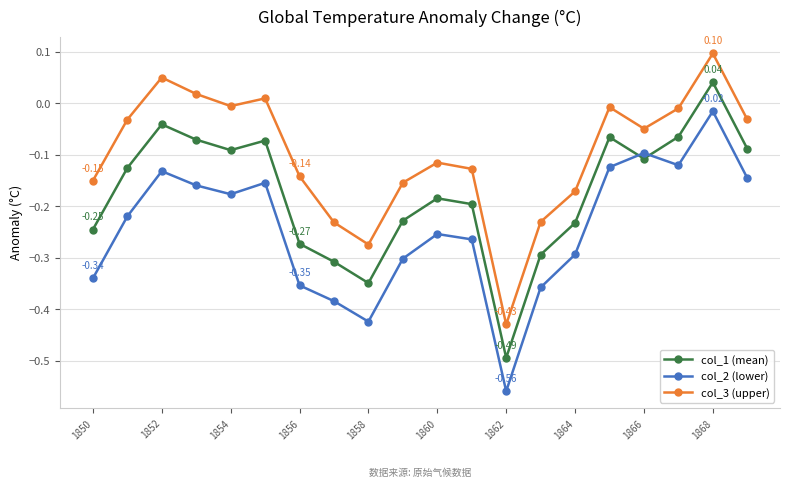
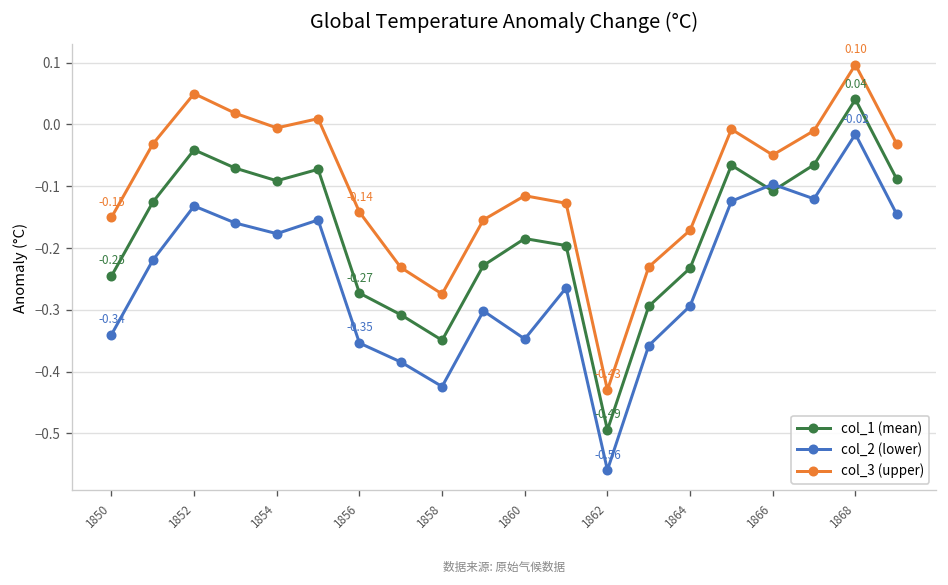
  {
    "col_1 (mean)": {
      "1850": -0.25,
      "1856": -0.27,
      "1862": -0.49,
      "1868": 0.04
    },
    "col_2 (lower)": {
      "1852": -0.13,
      "1854": -0.18,
      "1858": -0.42,
-     "1860": -0.25,
+     "1860": -0.35,
      "1864": -0.29,
      "1866": -0.10
    },
    "col_3 (upper)": {
      "1850": -0.15,
      "1856": -0.14,
      "1862": -0.43,
      "1868": 0.10
    }
  }
